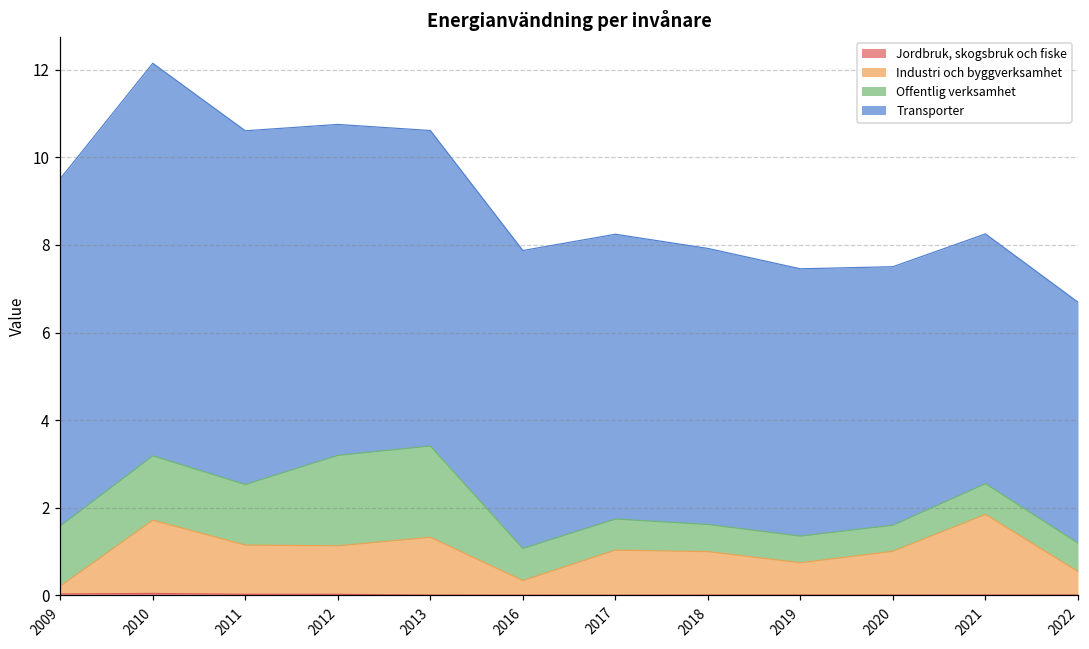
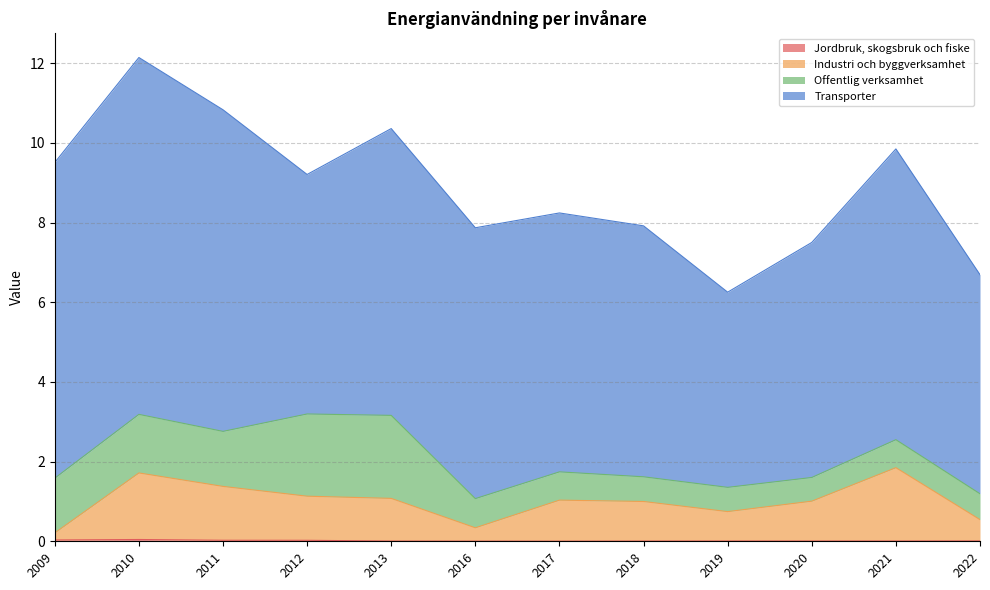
  {
    "Jordbruk, skogsbruk och fiske": {
      "2009": 0.0,
      "2010": 0.0,
      "2011": 0.0,
      "2012": 0.0,
      "2013": 0.0,
      "2016": 0.0,
      "2017": 0.0,
      "2018": 0.0,
      "2019": 0.0,
      "2020": 0.0,
      "2021": 0.0,
      "2022": 0.0
    },
    "Industri och byggverksamhet": {
      "2009": 0.2,
      "2010": 1.7,
-     "2011": 1.1,
+     "2011": 1.4,
      "2012": 1.1,
-     "2013": 1.3,
+     "2013": 1.1,
      "2016": 0.3,
      "2017": 1.0,
      "2018": 1.0,
      "2019": 0.7,
      "2020": 1.0,
      "2021": 1.8,
      "2022": 0.5
    },
    "Offentlig verksamhet": {
      "2009": 1.4,
      "2010": 1.5,
      "2011": 1.4,
      "2012": 2.1,
      "2013": 2.1,
      "2016": 0.7,
      "2017": 0.7,
      "2018": 0.6,
      "2019": 0.6,
      "2020": 0.6,
      "2021": 0.7,
      "2022": 0.6
    },
    "Transporter": {
      "2009": 7.9,
      "2010": 9.0,
      "2011": 8.1,
-     "2012": 7.6,
+     "2012": 6.0,
      "2013": 7.2,
      "2016": 6.8,
      "2017": 6.5,
      "2018": 6.3,
-     "2019": 6.1,
+     "2019": 4.9,
      "2020": 5.9,
-     "2021": 5.7,
+     "2021": 7.3,
      "2022": 5.5
    }
  }
